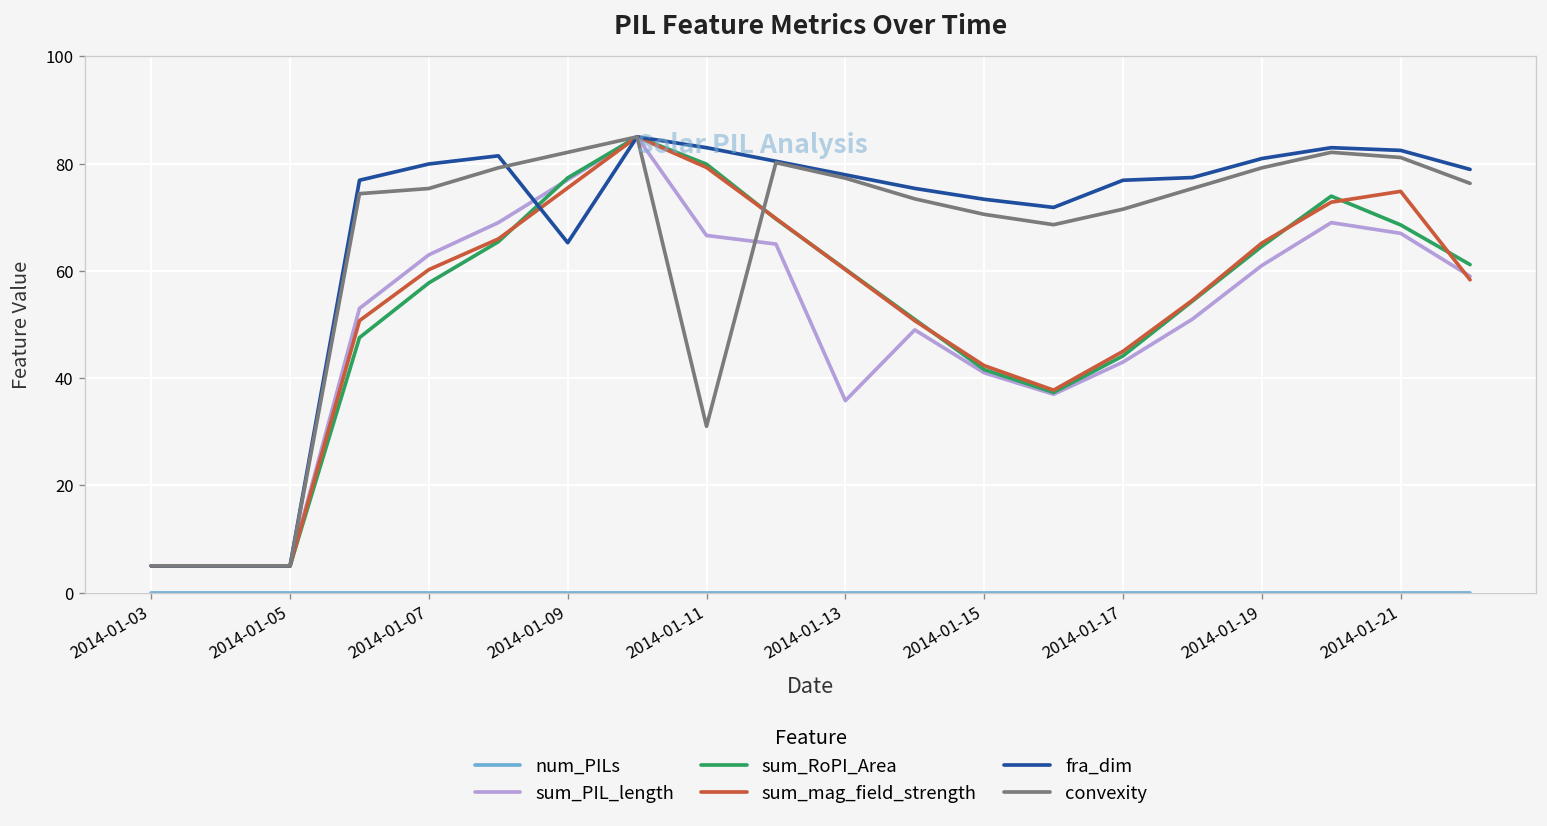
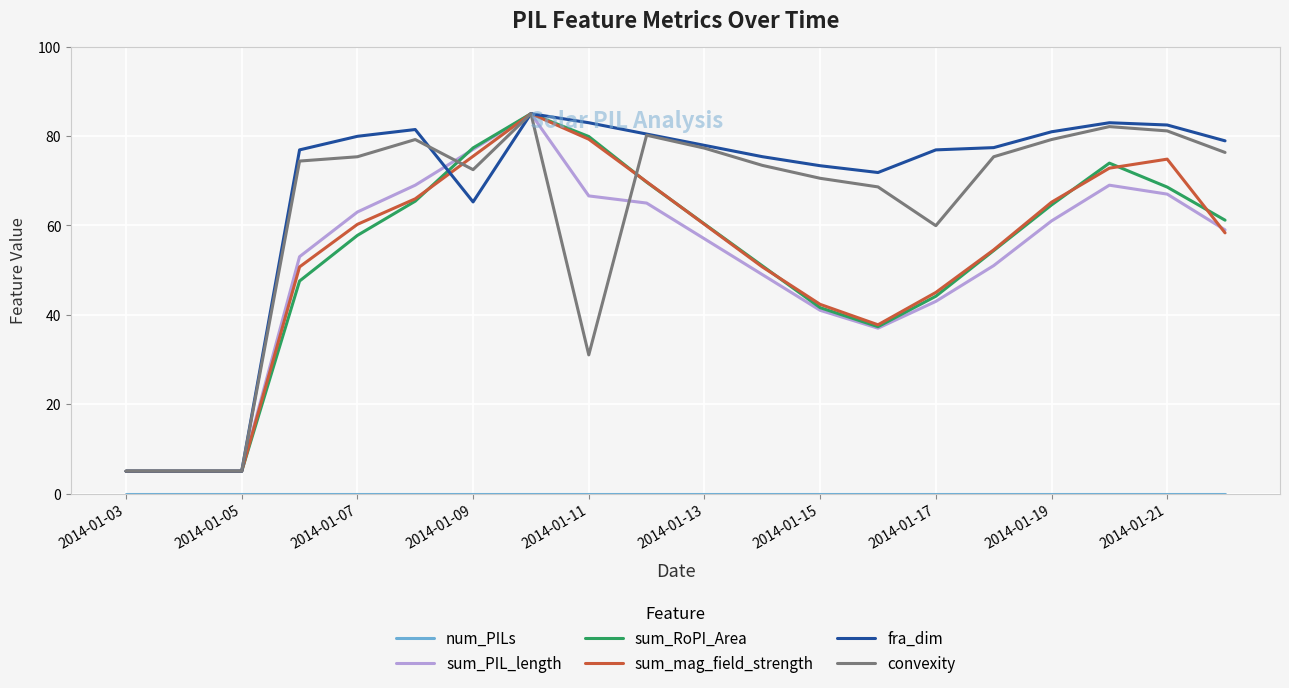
  {
    "num_PILs": {
      "2014-01-03": 0,
      "2014-01-05": 0,
      "2014-01-07": 0,
      "2014-01-09": 0,
      "2014-01-11": 0,
      "2014-01-13": 0,
      "2014-01-15": 0,
      "2014-01-17": 0,
      "2014-01-19": 0,
      "2014-01-21": 0
    },
    "sum_PIL_length": {
      "2014-01-07": 63,
      "2014-01-11": 67,
-     "2014-01-13": 36,
+     "2014-01-13": 57,
      "2014-01-15": 41,
      "2014-01-17": 43,
      "2014-01-19": 61,
      "2014-01-21": 67
    },
    "sum_RoPI_Area": {
      "2014-01-07": 58,
      "2014-01-11": 80,
      "2014-01-15": 42,
      "2014-01-17": 44,
      "2014-01-19": 65,
      "2014-01-21": 69
    },
    "sum_mag_field_strength": {
      "2014-01-07": 60,
      "2014-01-09": 75,
      "2014-01-11": 79,
      "2014-01-15": 42,
      "2014-01-17": 45,
      "2014-01-19": 65,
      "2014-01-21": 75
    },
    "fra_dim": {
      "2014-01-07": 80,
      "2014-01-09": 65,
      "2014-01-11": 83,
      "2014-01-13": 78,
      "2014-01-15": 73,
      "2014-01-17": 77,
      "2014-01-19": 81,
      "2014-01-21": 82
    },
    "convexity": {
      "2014-01-07": 75,
-     "2014-01-09": 82,
+     "2014-01-09": 72,
      "2014-01-11": 31,
      "2014-01-13": 77,
      "2014-01-15": 71,
-     "2014-01-17": 72,
+     "2014-01-17": 60,
      "2014-01-19": 79,
      "2014-01-21": 81
    }
  }
